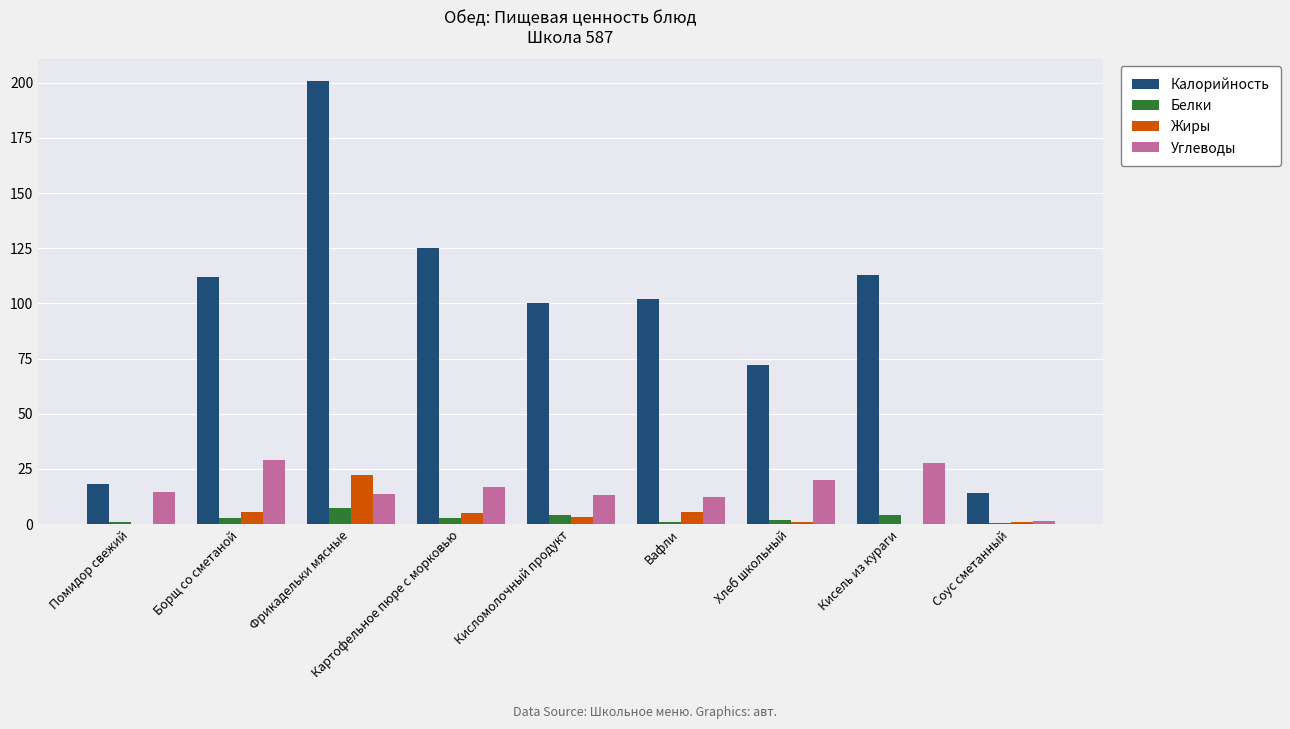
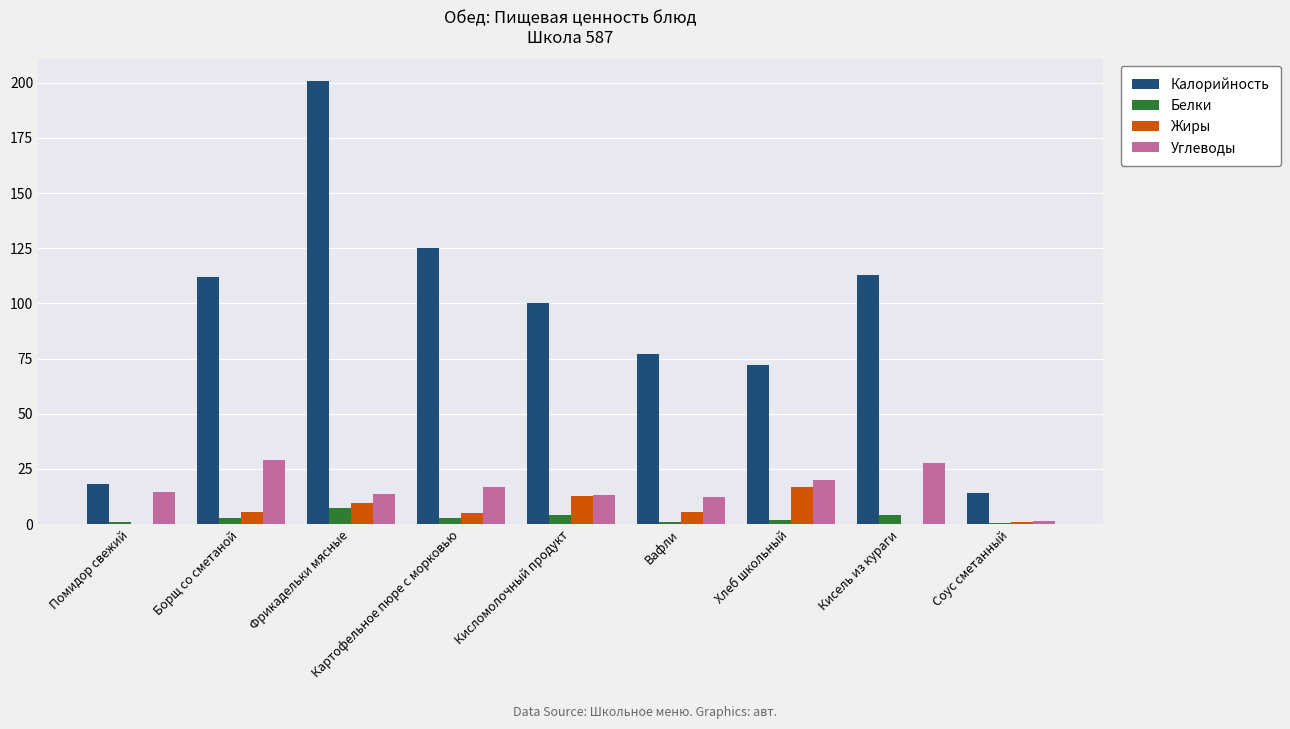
  {
    "Калорийность": {
      "Помидор свежий": 18,
      "Борщ со сметаной": 112,
      "Фрикадельки мясные": 201,
      "Картофельное пюре с морковью": 125,
      "Кисломолочный продукт": 100,
-     "Вафли": 102,
+     "Вафли": 77,
      "Хлеб школьный": 72,
      "Кисель из кураги": 113,
      "Соус сметанный": 14
    },
    "Белки": {
      "Борщ со сметаной": 3,
      "Фрикадельки мясные": 7,
      "Картофельное пюре с морковью": 3,
      "Кисломолочный продукт": 4,
      "Хлеб школьный": 2,
      "Кисель из кураги": 4
    },
    "Жиры": {
      "Борщ со сметаной": 6,
-     "Фрикадельки мясные": 22,
+     "Фрикадельки мясные": 10,
      "Картофельное пюре с морковью": 5,
-     "Кисломолочный продукт": 3,
+     "Кисломолочный продукт": 13,
      "Вафли": 5,
-     "Хлеб школьный": 1
+     "Хлеб школьный": 17
    },
    "Углеводы": {
      "Помидор свежий": 15,
      "Борщ со сметаной": 29,
      "Фрикадельки мясные": 13,
      "Картофельное пюре с морковью": 17,
      "Кисломолочный продукт": 13,
      "Вафли": 12,
      "Хлеб школьный": 20,
      "Кисель из кураги": 28,
      "Соус сметанный": 1
    }
  }
